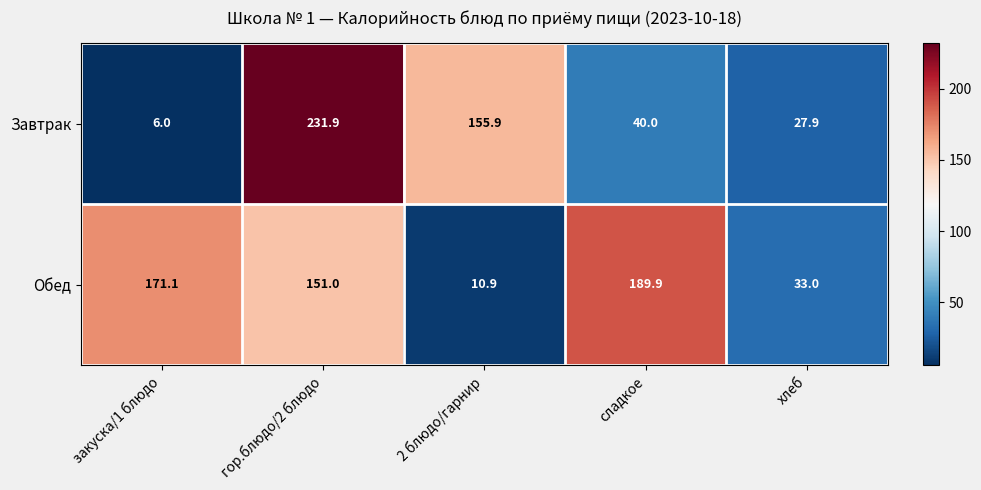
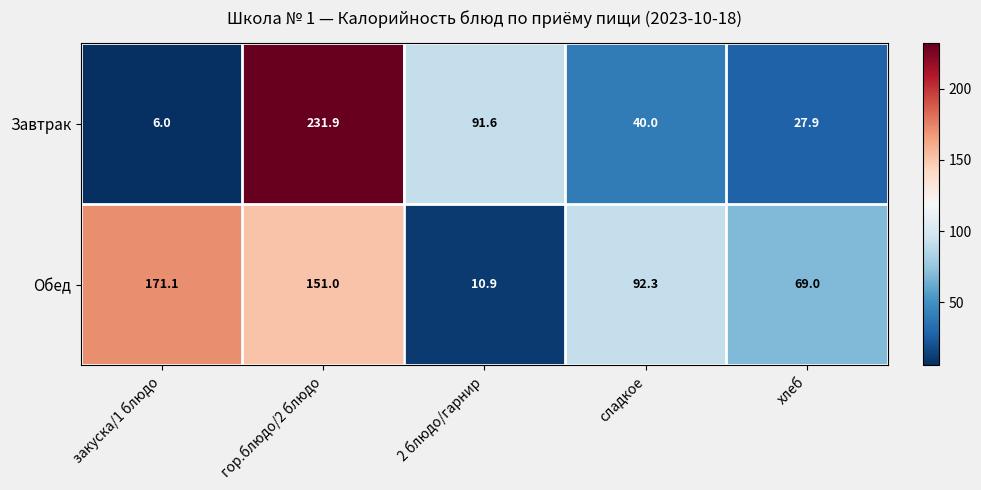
  {
    "Завтрак": {
      "закуска/1 блюдо": 6.0,
      "гор.блюдо/2 блюдо": 231.9,
-     "2 блюдо/гарнир": 155.9,
+     "2 блюдо/гарнир": 91.6,
      "сладкое": 40.0,
      "хлеб": 27.9
    },
    "Обед": {
      "закуска/1 блюдо": 171.1,
      "гор.блюдо/2 блюдо": 151.0,
      "2 блюдо/гарнир": 10.9,
-     "сладкое": 189.9,
-     "хлеб": 33.0
+     "сладкое": 92.3,
+     "хлеб": 69.0
    }
  }
